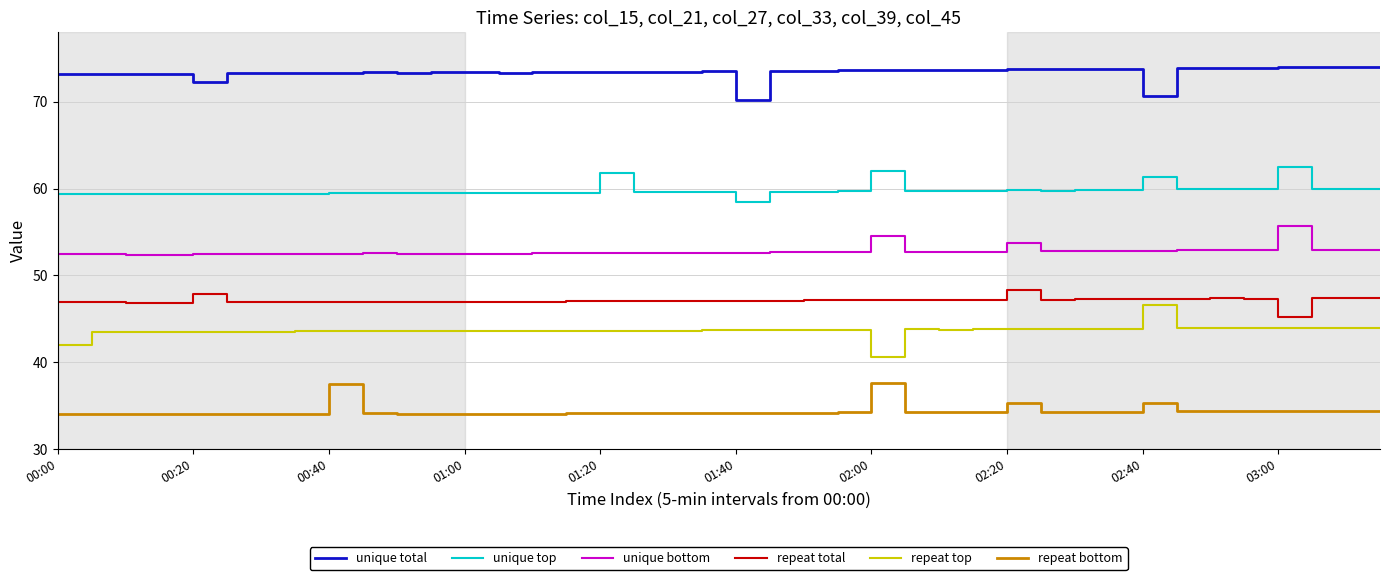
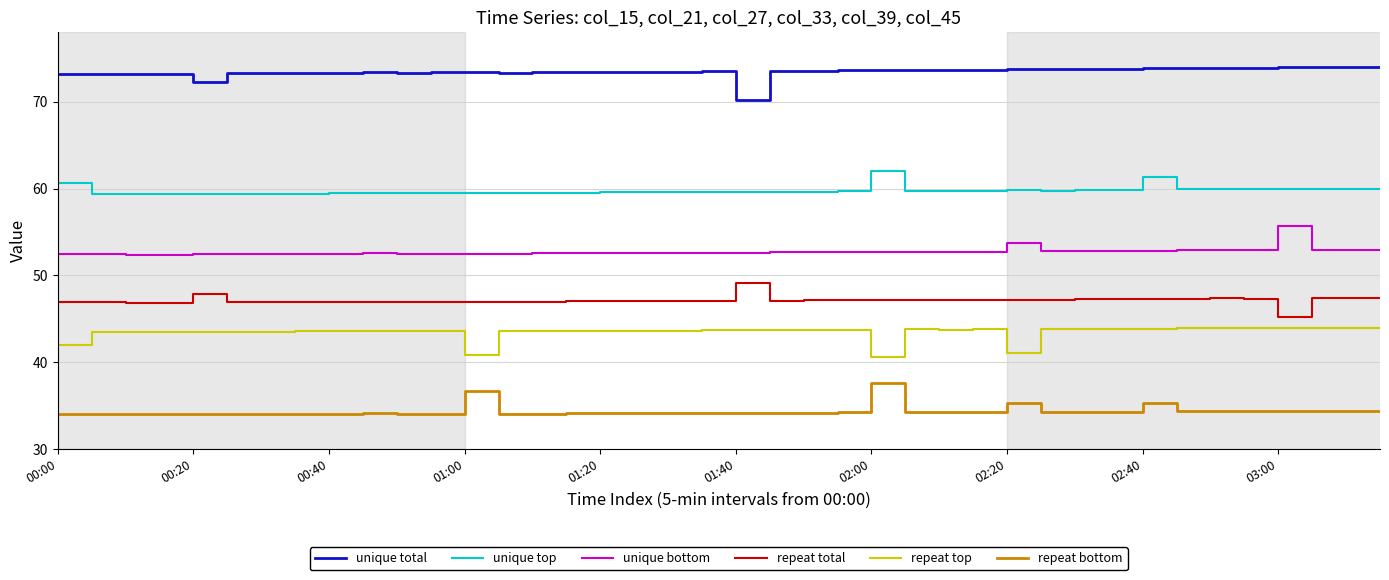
  {
    "unique total": {
      "00:00": 73,
      "00:20": 72,
      "00:40": 73,
      "01:00": 73,
      "01:20": 73,
      "01:40": 70,
      "02:00": 74,
      "02:20": 74,
-     "02:40": 71,
+     "02:40": 74,
      "03:00": 74
    },
    "unique top": {
-     "00:00": 59,
+     "00:00": 61,
      "00:20": 59,
      "00:40": 59,
      "01:00": 59,
-     "01:20": 62,
-     "01:40": 58,
+     "01:20": 60,
+     "01:40": 60,
      "02:00": 62,
      "02:20": 60,
      "02:40": 61,
-     "03:00": 63
+     "03:00": 60
    },
    "unique bottom": {
      "00:00": 52,
      "00:20": 52,
      "00:40": 53,
      "01:00": 53,
      "01:20": 53,
      "01:40": 53,
-     "02:00": 55,
+     "02:00": 53,
      "02:20": 54,
      "02:40": 53,
      "03:00": 56
    },
    "repeat total": {
      "00:00": 47,
      "00:20": 48,
      "00:40": 47,
      "01:00": 47,
      "01:20": 47,
-     "01:40": 47,
+     "01:40": 49,
      "02:00": 47,
-     "02:20": 48,
+     "02:20": 47,
      "02:40": 47,
      "03:00": 45
    },
    "repeat top": {
      "00:00": 42,
      "00:20": 43,
      "00:40": 44,
-     "01:00": 44,
+     "01:00": 41,
      "01:20": 44,
      "01:40": 44,
      "02:00": 41,
-     "02:20": 44,
-     "02:40": 47,
+     "02:20": 41,
+     "02:40": 44,
      "03:00": 44
    },
    "repeat bottom": {
      "00:00": 34,
      "00:20": 34,
-     "00:40": 37,
-     "01:00": 34,
+     "00:40": 34,
+     "01:00": 37,
      "01:20": 34,
      "01:40": 34,
      "02:00": 38,
      "02:20": 35,
      "02:40": 35,
      "03:00": 34
    }
  }
